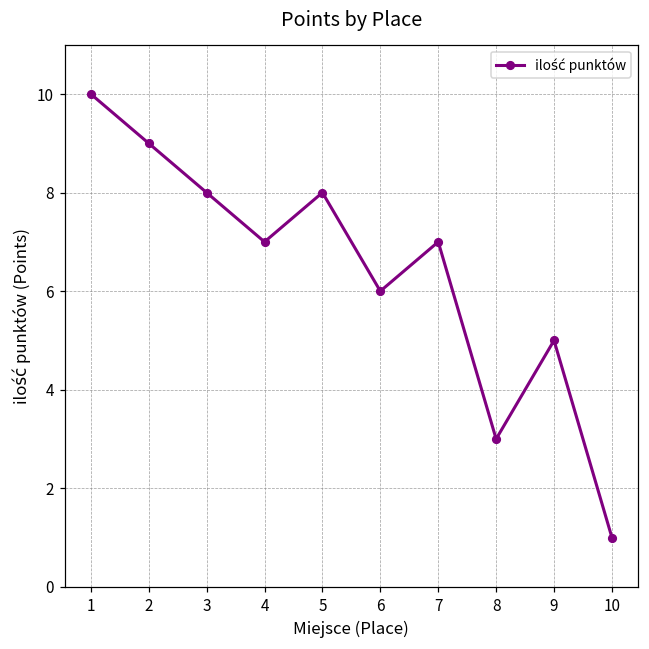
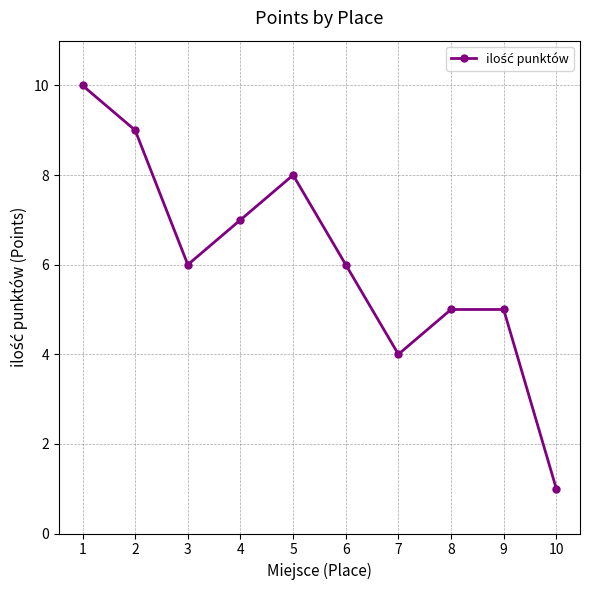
  {
    "1": 10,
    "2": 9,
-   "3": 8,
+   "3": 6,
    "4": 7,
    "5": 8,
    "6": 6,
-   "7": 7,
-   "8": 3,
+   "7": 4,
+   "8": 5,
    "9": 5,
    "10": 1
  }
